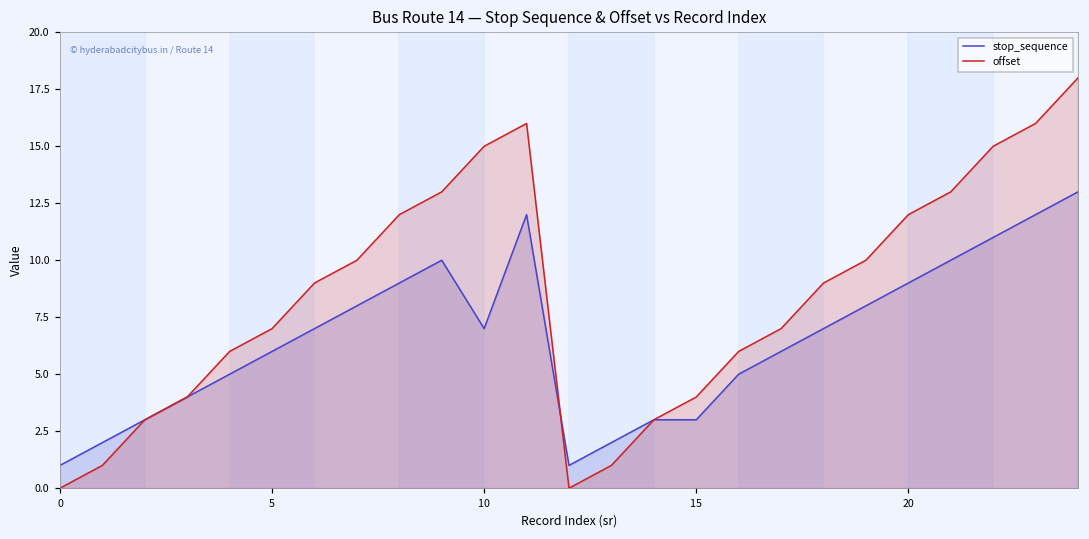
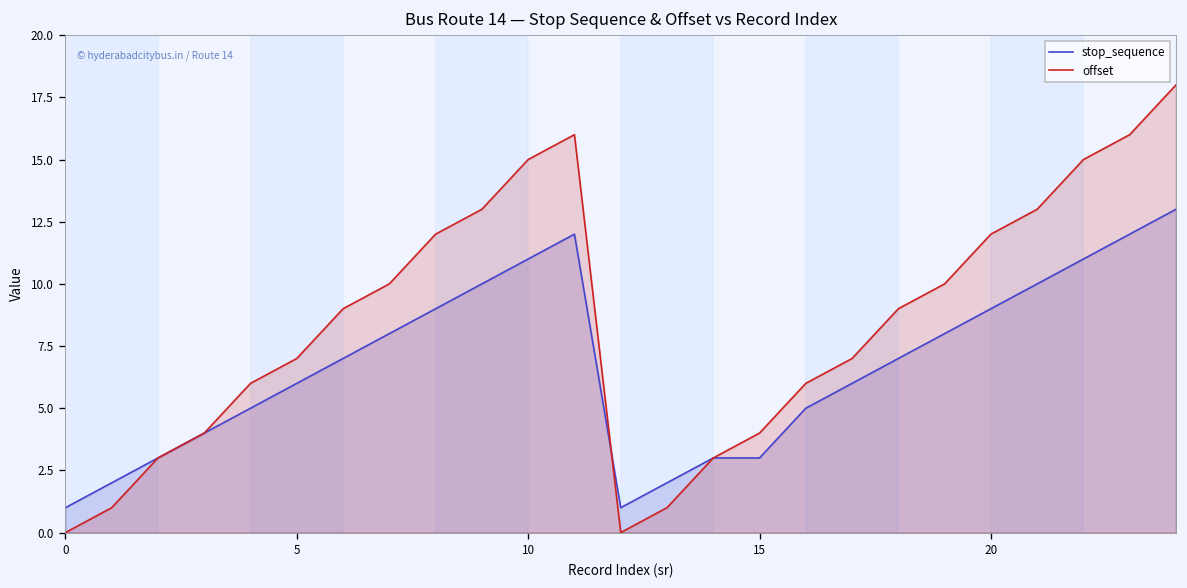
  {
    "stop_sequence": {
      "0": 1,
      "5": 6,
-     "10": 7,
+     "10": 11,
      "15": 3,
      "20": 9
    },
    "offset": {
      "0": 0,
      "5": 7,
      "10": 15,
      "15": 4,
      "20": 12
    }
  }
